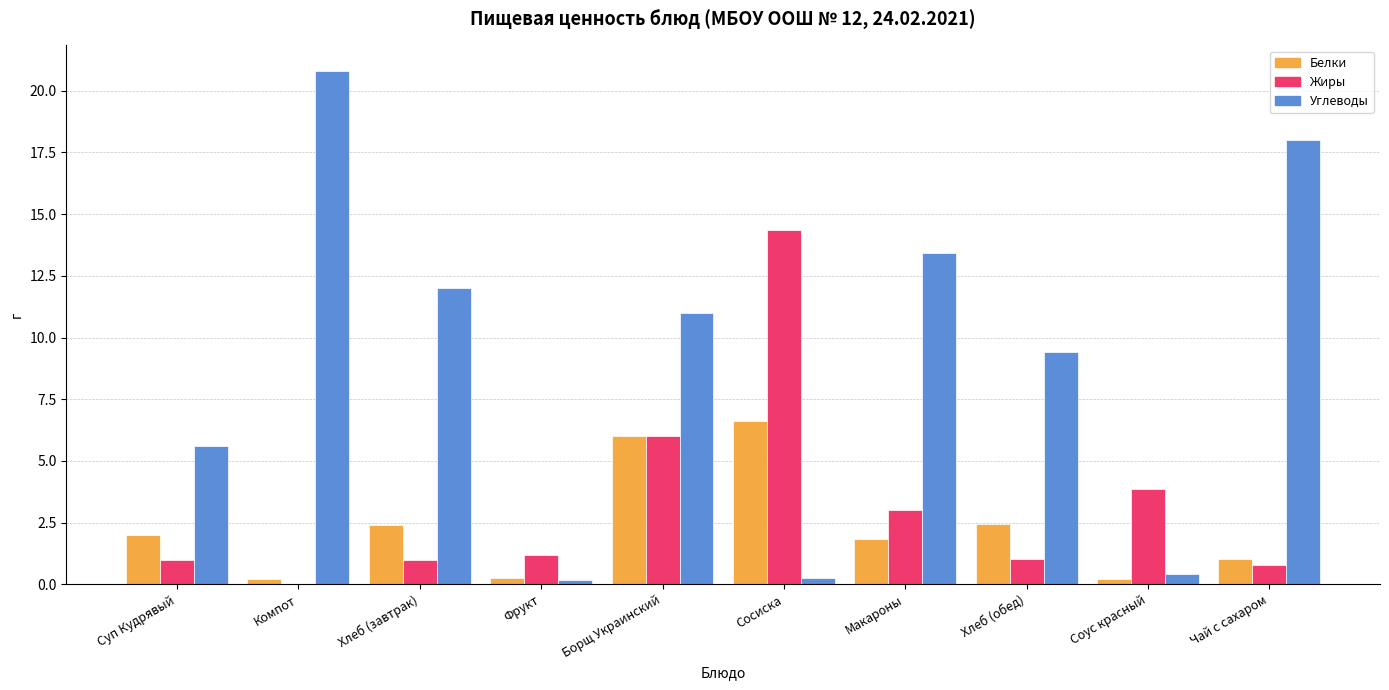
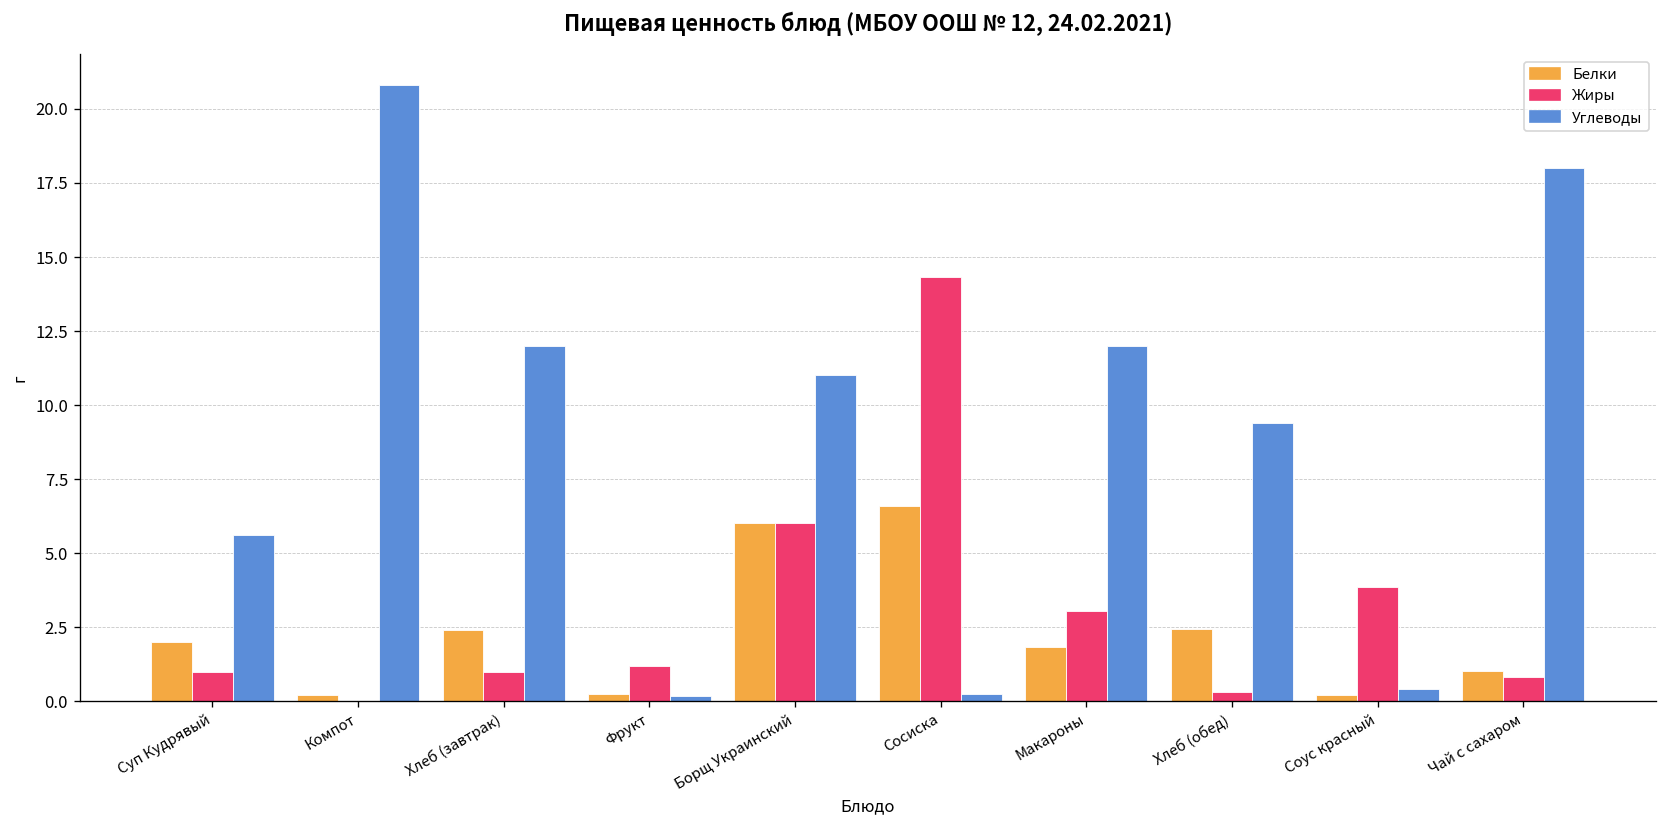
  {
    "Белки": {
      "Суп Кудрявый": 2.0,
      "Компот": 0.2,
      "Хлеб (завтрак)": 2.4,
      "Фрукт": 0.2,
      "Борщ Украинский": 6.0,
      "Сосиска": 6.6,
      "Макароны": 1.8,
      "Хлеб (обед)": 2.4,
      "Соус красный": 0.2,
      "Чай с сахаром": 1.0
    },
    "Жиры": {
      "Суп Кудрявый": 1.0,
      "Компот": 0.0,
      "Хлеб (завтрак)": 1.0,
      "Фрукт": 1.2,
      "Борщ Украинский": 6.0,
      "Сосиска": 14.3,
      "Макароны": 3.0,
-     "Хлеб (обед)": 1.0,
+     "Хлеб (обед)": 0.3,
      "Соус красный": 3.9,
      "Чай с сахаром": 0.8
    },
    "Углеводы": {
      "Суп Кудрявый": 5.6,
      "Компот": 20.8,
      "Хлеб (завтрак)": 12.0,
      "Фрукт": 0.2,
      "Борщ Украинский": 11.0,
      "Сосиска": 0.2,
-     "Макароны": 13.4,
+     "Макароны": 12.0,
      "Хлеб (обед)": 9.4,
      "Соус красный": 0.4,
      "Чай с сахаром": 18.0
    }
  }
